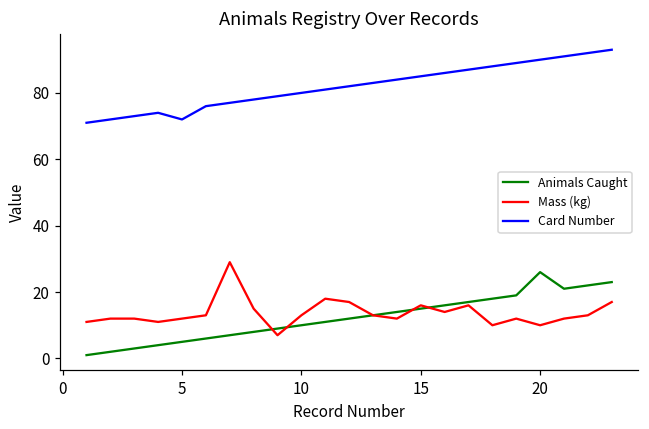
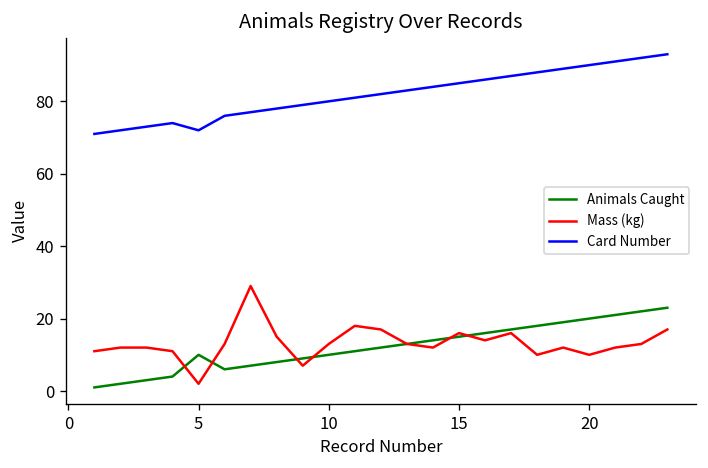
  {
    "Animals Caught": {
-     "5": 5,
+     "5": 10,
      "10": 10,
      "15": 15,
-     "20": 26
+     "20": 20
    },
    "Mass (kg)": {
-     "5": 12,
+     "5": 2,
      "10": 13,
      "15": 16,
      "20": 10
    },
    "Card Number": {
      "5": 72,
      "10": 80,
      "15": 85,
      "20": 90
    }
  }
